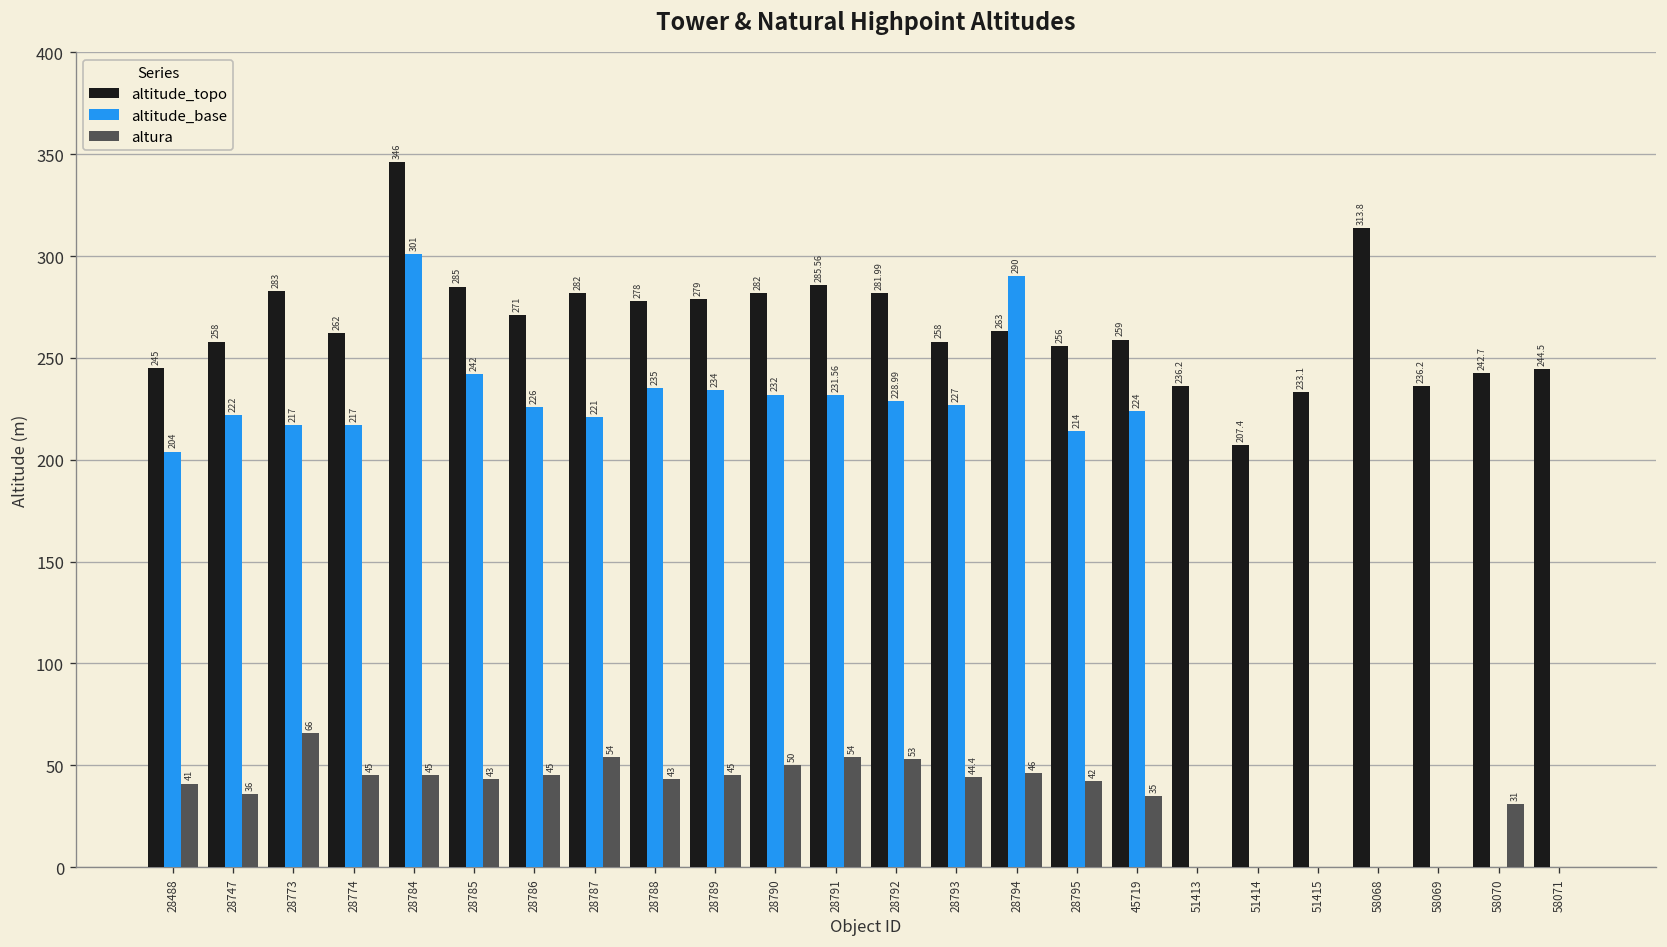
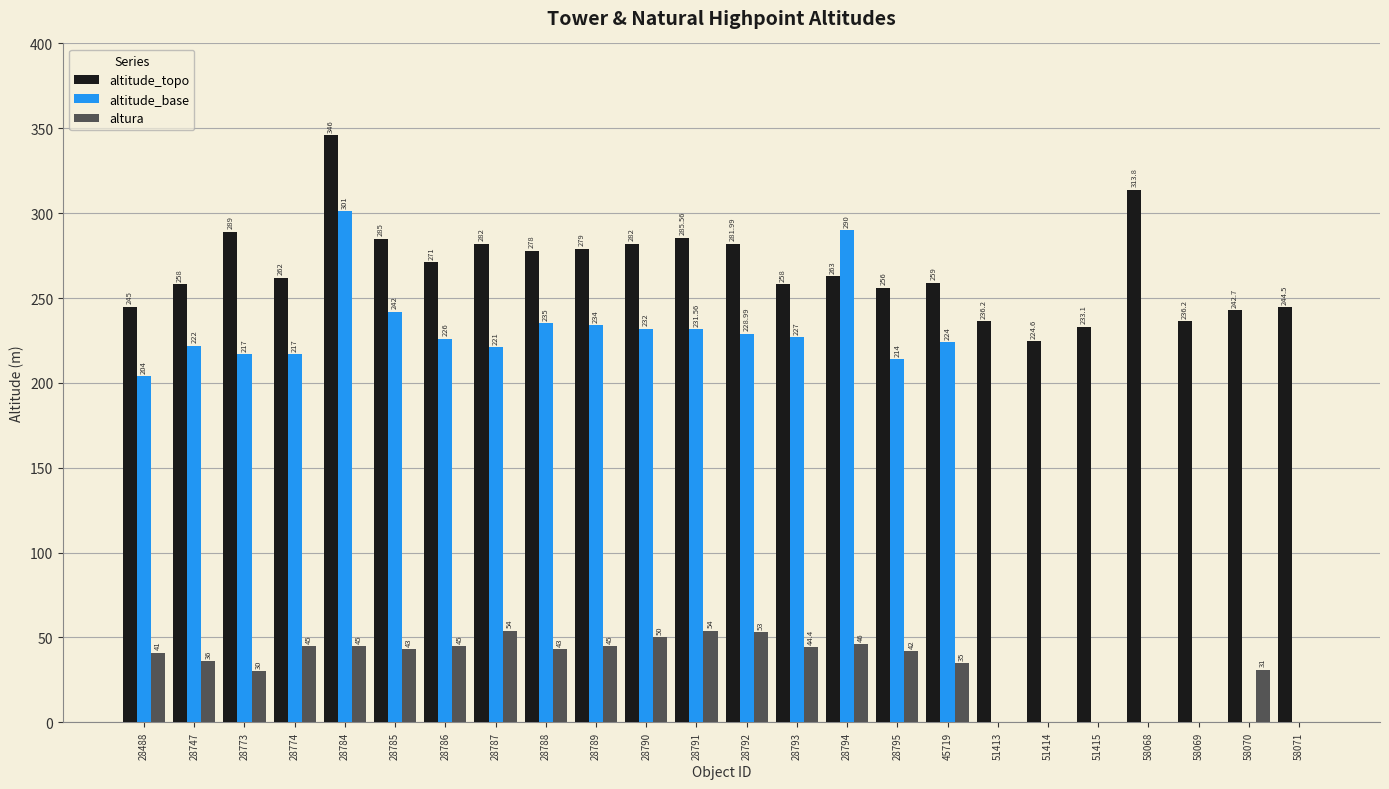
  {
    "altitude_topo": {
      "28488": 245,
      "28747": 258,
-     "28773": 283,
+     "28773": 289,
      "28774": 262,
      "28784": 346,
      "28785": 285,
      "28786": 271,
      "28787": 282,
      "28788": 278,
      "28789": 279,
      "28790": 282,
      "28791": 285.56,
      "28792": 281.99,
      "28793": 258,
      "28794": 263,
      "28795": 256,
      "45719": 259,
      "51413": 236.2,
-     "51414": 207.4,
+     "51414": 224.6,
      "51415": 233.1,
      "58068": 313.8,
      "58069": 236.2,
      "58070": 242.7,
      "58071": 244.5
    },
    "altitude_base": {
      "28488": 204,
      "28747": 222,
      "28773": 217,
      "28774": 217,
      "28784": 301,
      "28785": 242,
      "28786": 226,
      "28787": 221,
      "28788": 235,
      "28789": 234,
      "28790": 232,
      "28791": 231.56,
      "28792": 228.99,
      "28793": 227,
      "28794": 290,
      "28795": 214,
      "45719": 224
    },
    "altura": {
      "28488": 41,
      "28747": 36,
-     "28773": 66,
+     "28773": 30,
      "28774": 45,
      "28784": 45,
      "28785": 43,
      "28786": 45,
      "28787": 54,
      "28788": 43,
      "28789": 45,
      "28790": 50,
      "28791": 54,
      "28792": 53,
      "28793": 44.4,
      "28794": 46,
      "28795": 42,
      "45719": 35,
      "58070": 31
    }
  }
